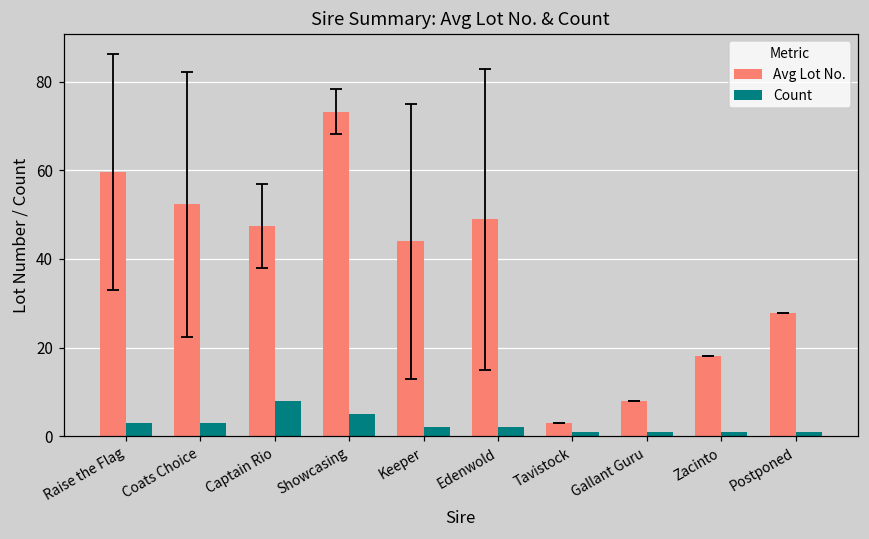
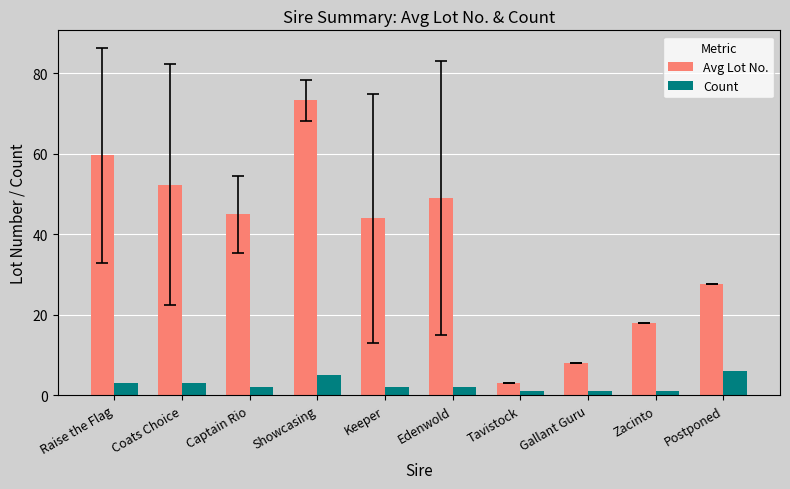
  {
    "Avg Lot No.": {
      "Raise the Flag": 60,
      "Coats Choice": 52,
-     "Captain Rio": 48,
+     "Captain Rio": 45,
      "Showcasing": 73,
      "Keeper": 44,
      "Edenwold": 49,
      "Tavistock": 3,
      "Gallant Guru": 8,
      "Zacinto": 18,
      "Postponed": 28
    },
    "Count": {
      "Raise the Flag": 3,
      "Coats Choice": 3,
-     "Captain Rio": 8,
+     "Captain Rio": 2,
      "Showcasing": 5,
      "Keeper": 2,
      "Edenwold": 2,
      "Tavistock": 1,
      "Gallant Guru": 1,
      "Zacinto": 1,
-     "Postponed": 1
+     "Postponed": 6
    }
  }
